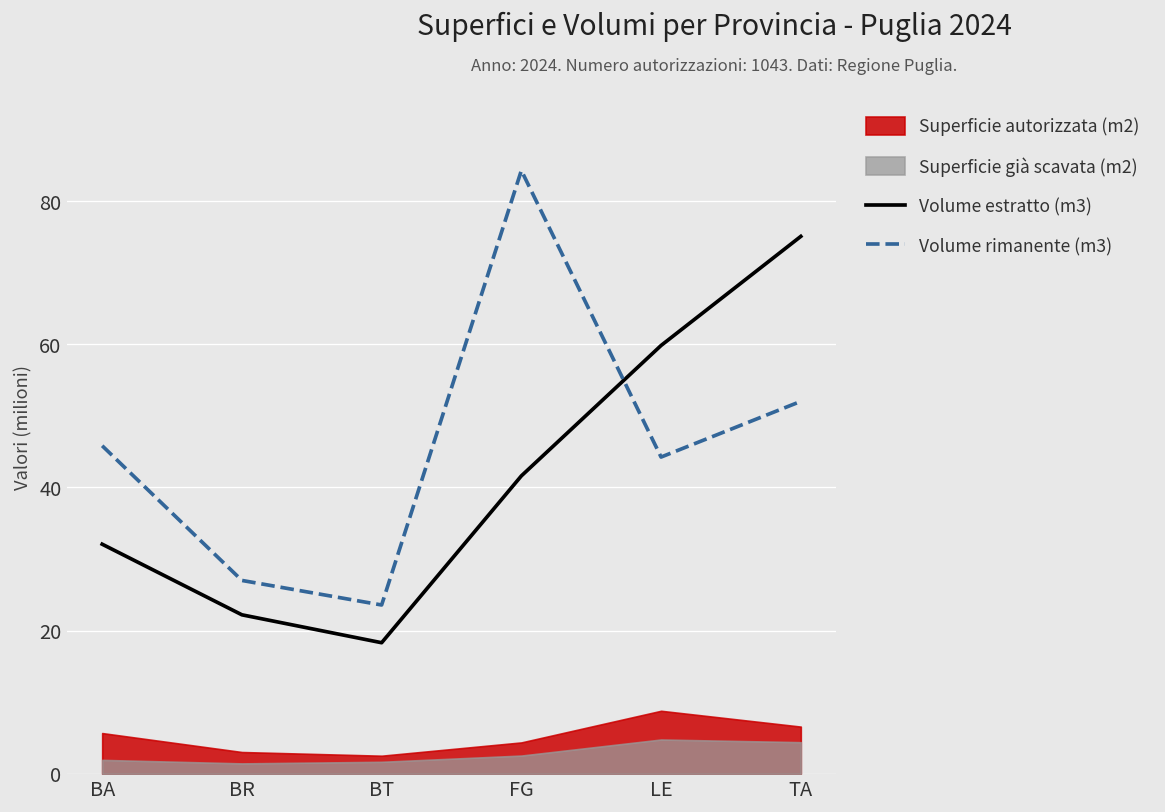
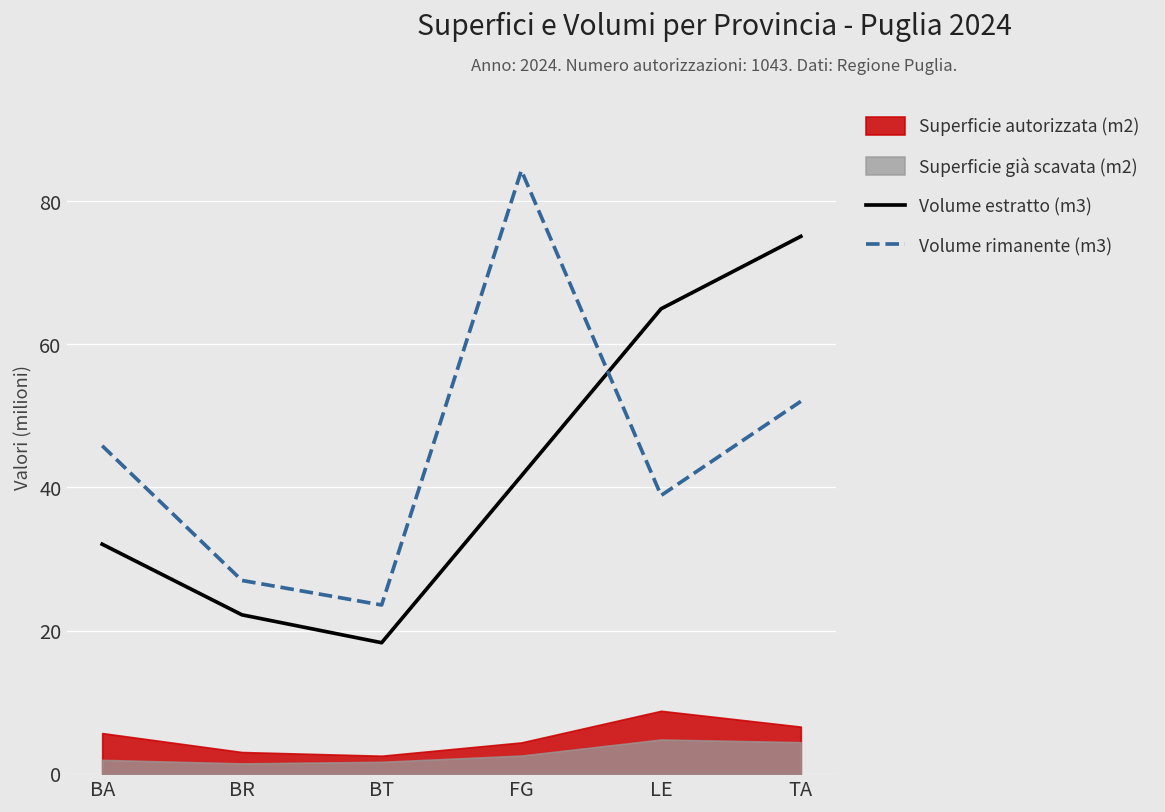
  {
    "Volume estratto (m3)": {
      "BA": 32,
      "BR": 22,
      "BT": 18,
      "FG": 42,
-     "LE": 60,
+     "LE": 65,
      "TA": 75
    },
    "Volume rimanente (m3)": {
      "BA": 46,
      "BR": 27,
      "BT": 24,
      "FG": 84,
-     "LE": 44,
+     "LE": 39,
      "TA": 52
    }
  }
